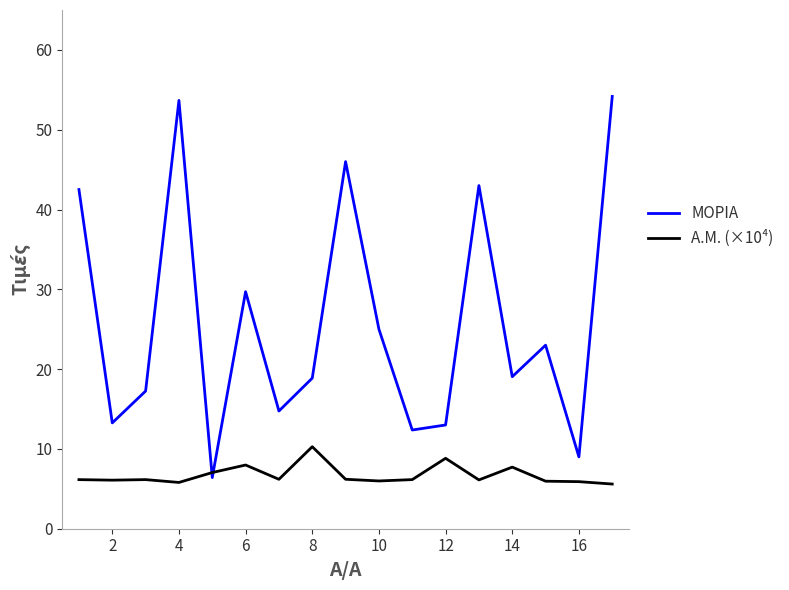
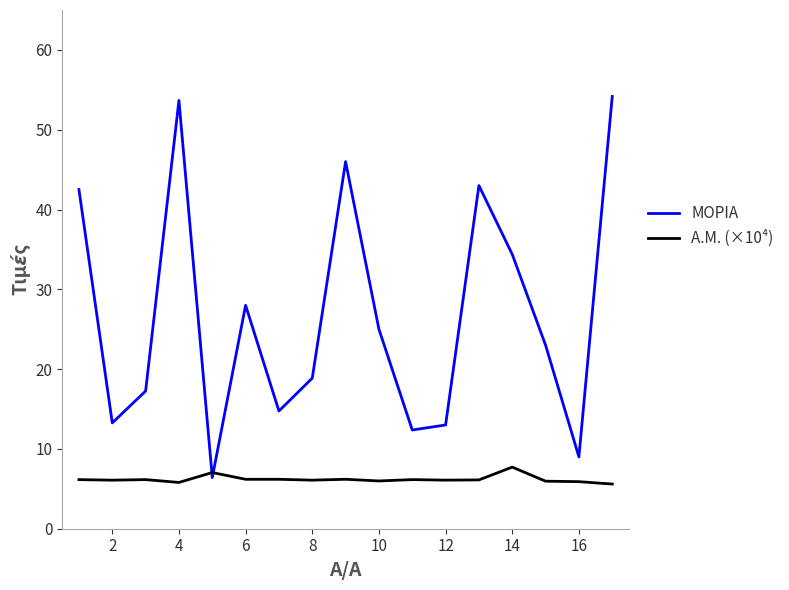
  {
    "ΜΟΡΙΑ": {
      "2": 13,
      "4": 54,
-     "6": 30,
+     "6": 28,
      "8": 19,
      "10": 25,
      "12": 13,
-     "14": 19,
+     "14": 34,
      "16": 9
    },
    "Α.Μ. (×10⁴)": {
      "2": 6,
      "4": 6,
-     "6": 8,
-     "8": 10,
+     "6": 6,
+     "8": 6,
      "10": 6,
-     "12": 9,
+     "12": 6,
      "14": 8,
      "16": 6
    }
  }
